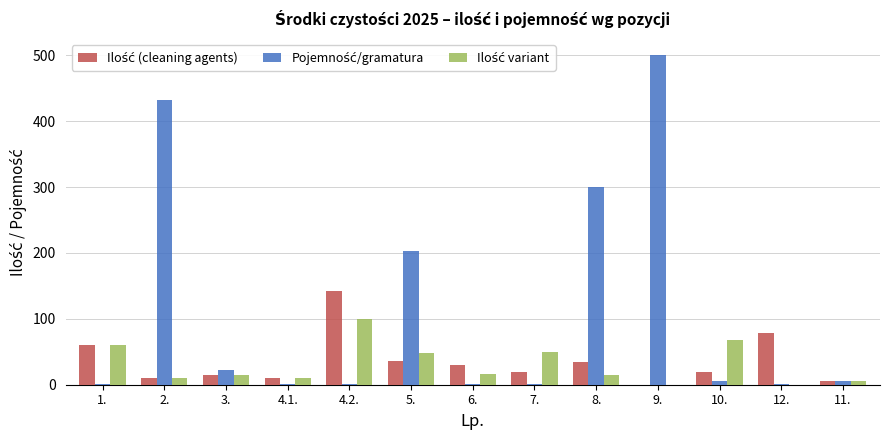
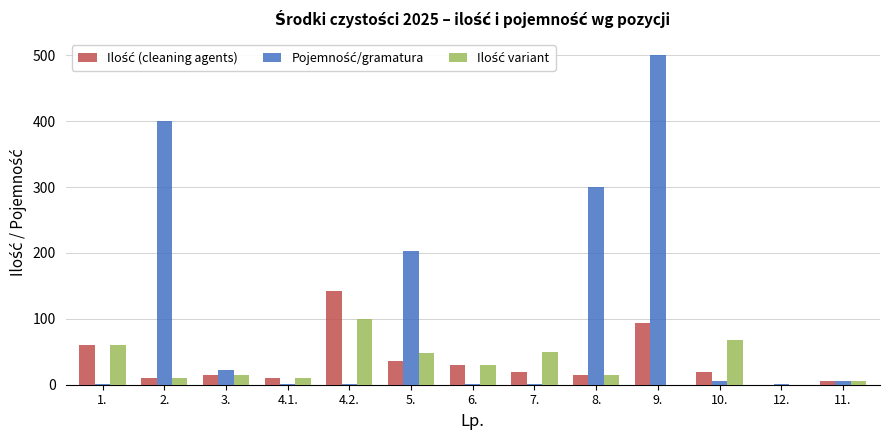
  {
    "Ilość (cleaning agents)": {
      "1.": 60,
      "2.": 10,
      "3.": 20,
      "4.1.": 10,
      "4.2.": 140,
      "5.": 40,
      "6.": 30,
      "7.": 20,
-     "8.": 30,
-     "9.": 0,
+     "8.": 20,
+     "9.": 90,
      "10.": 20,
-     "12.": 80,
+     "12.": 0,
      "11.": 10
    },
    "Pojemność/gramatura": {
-     "2.": 430,
+     "2.": 400,
      "3.": 20,
      "5.": 200,
      "8.": 300,
      "9.": 500,
      "10.": 10,
      "11.": 10
    },
    "Ilość variant": {
      "1.": 60,
      "2.": 10,
      "3.": 20,
      "4.1.": 10,
      "4.2.": 100,
      "5.": 50,
-     "6.": 20,
+     "6.": 30,
      "7.": 50,
      "8.": 20,
      "9.": 0,
      "10.": 70,
      "12.": 0,
      "11.": 10
    }
  }
